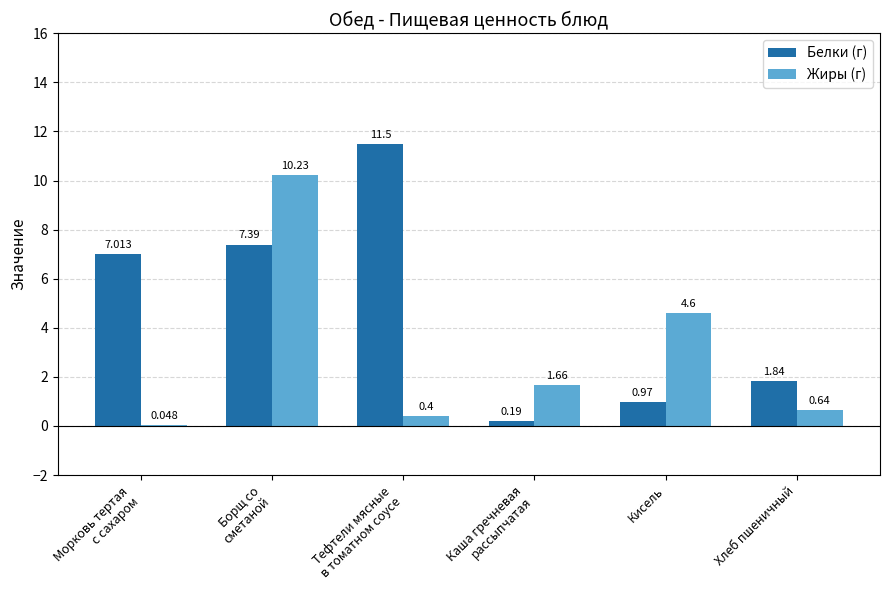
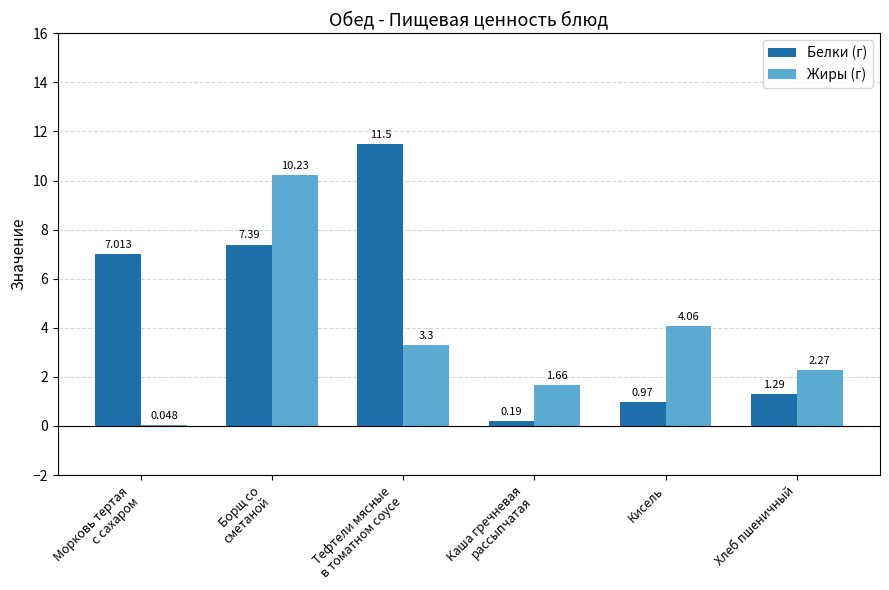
  {
    "Белки (г)": {
      "Морковь тертая с сахаром": 7.013,
      "Борщ со сметаной": 7.39,
      "Тефтели мясные в томатном соусе": 11.5,
      "Каша гречневая рассыпчатая": 0.19,
      "Кисель": 0.97,
-     "Хлеб пшеничный": 1.84
+     "Хлеб пшеничный": 1.29
    },
    "Жиры (г)": {
      "Морковь тертая с сахаром": 0.048,
      "Борщ со сметаной": 10.23,
-     "Тефтели мясные в томатном соусе": 0.4,
+     "Тефтели мясные в томатном соусе": 3.3,
      "Каша гречневая рассыпчатая": 1.66,
-     "Кисель": 4.6,
-     "Хлеб пшеничный": 0.64
+     "Кисель": 4.06,
+     "Хлеб пшеничный": 2.27
    }
  }
